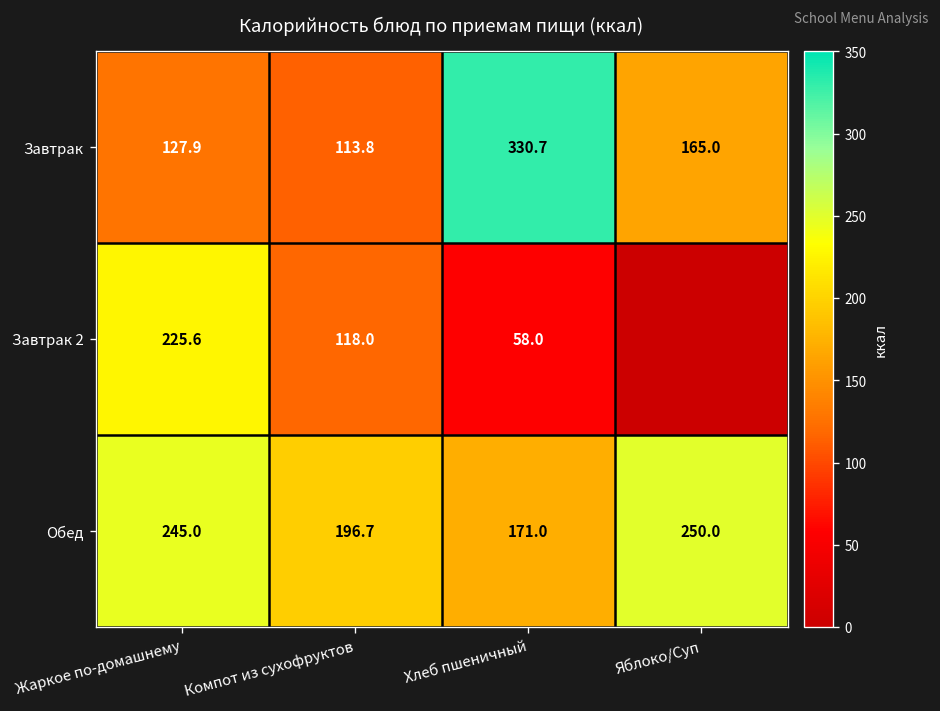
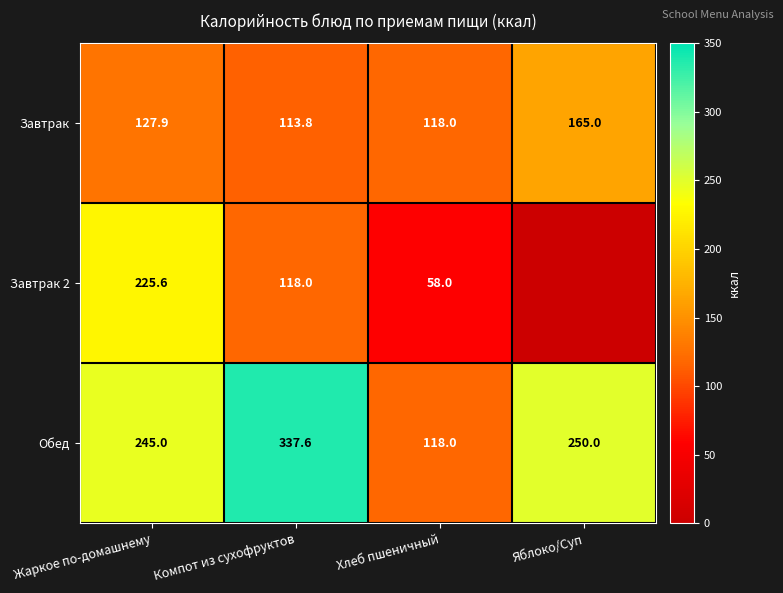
  {
    "Завтрак": {
      "Жаркое по-домашнему": 127.9,
      "Компот из сухофруктов": 113.8,
-     "Хлеб пшеничный": 330.7,
+     "Хлеб пшеничный": 118.0,
      "Яблоко/Суп": 165.0
    },
    "Завтрак 2": {
      "Жаркое по-домашнему": 225.6,
      "Компот из сухофруктов": 118.0,
      "Хлеб пшеничный": 58.0
    },
    "Обед": {
      "Жаркое по-домашнему": 245.0,
-     "Компот из сухофруктов": 196.7,
-     "Хлеб пшеничный": 171.0,
+     "Компот из сухофруктов": 337.6,
+     "Хлеб пшеничный": 118.0,
      "Яблоко/Суп": 250.0
    }
  }
